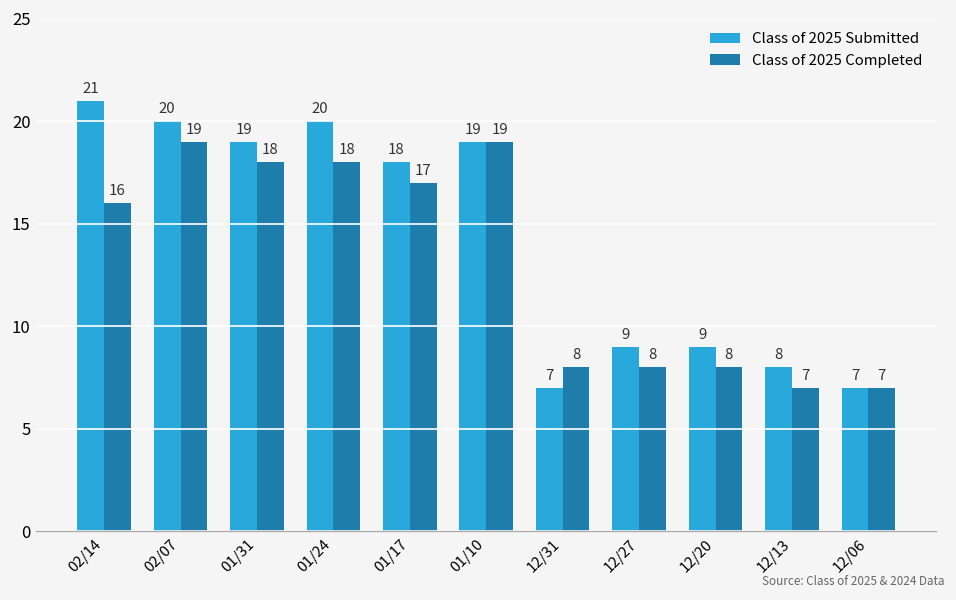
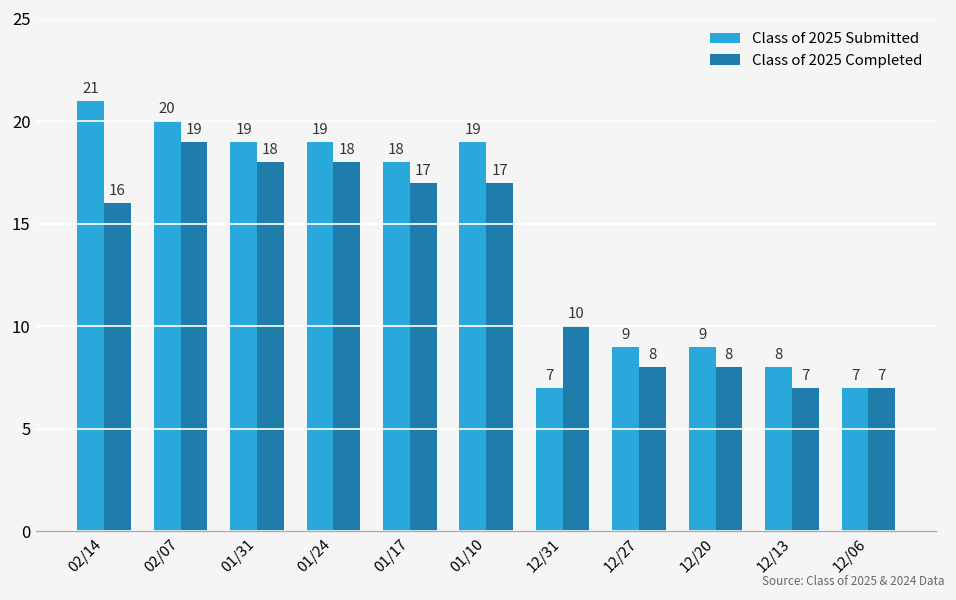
  {
    "Class of 2025 Submitted": {
      "02/14": 21,
      "02/07": 20,
      "01/31": 19,
-     "01/24": 20,
+     "01/24": 19,
      "01/17": 18,
      "01/10": 19,
      "12/31": 7,
      "12/27": 9,
      "12/20": 9,
      "12/13": 8,
      "12/06": 7
    },
    "Class of 2025 Completed": {
      "02/14": 16,
      "02/07": 19,
      "01/31": 18,
      "01/24": 18,
      "01/17": 17,
-     "01/10": 19,
-     "12/31": 8,
+     "01/10": 17,
+     "12/31": 10,
      "12/27": 8,
      "12/20": 8,
      "12/13": 7,
      "12/06": 7
    }
  }
